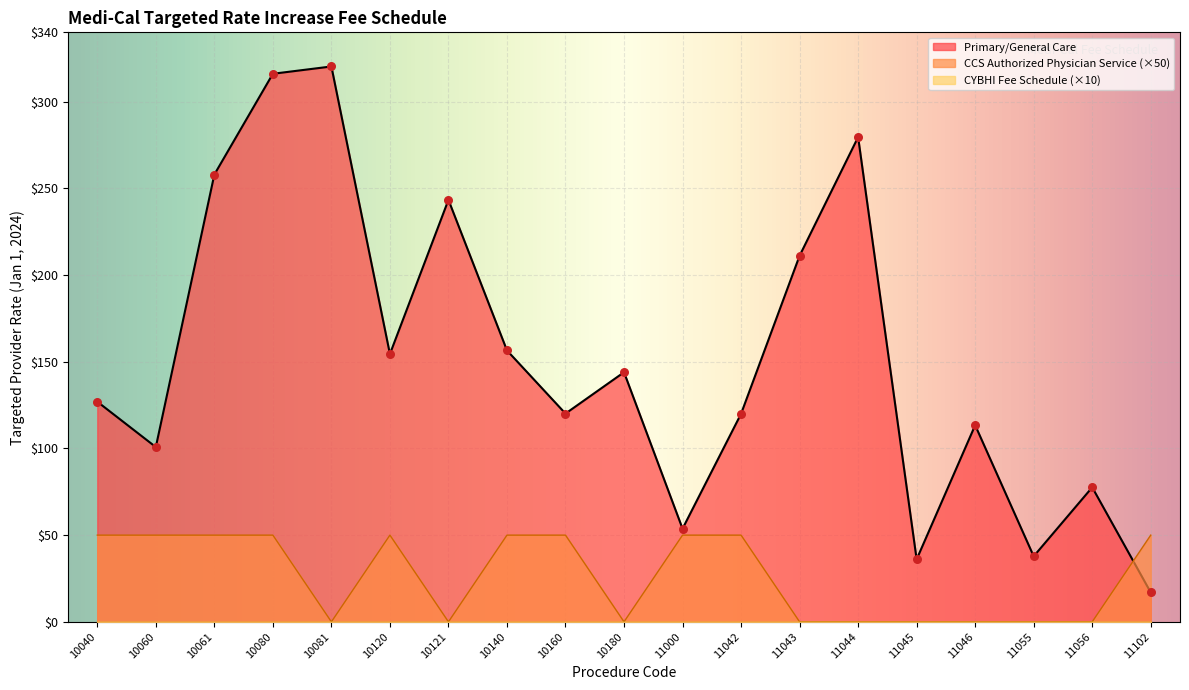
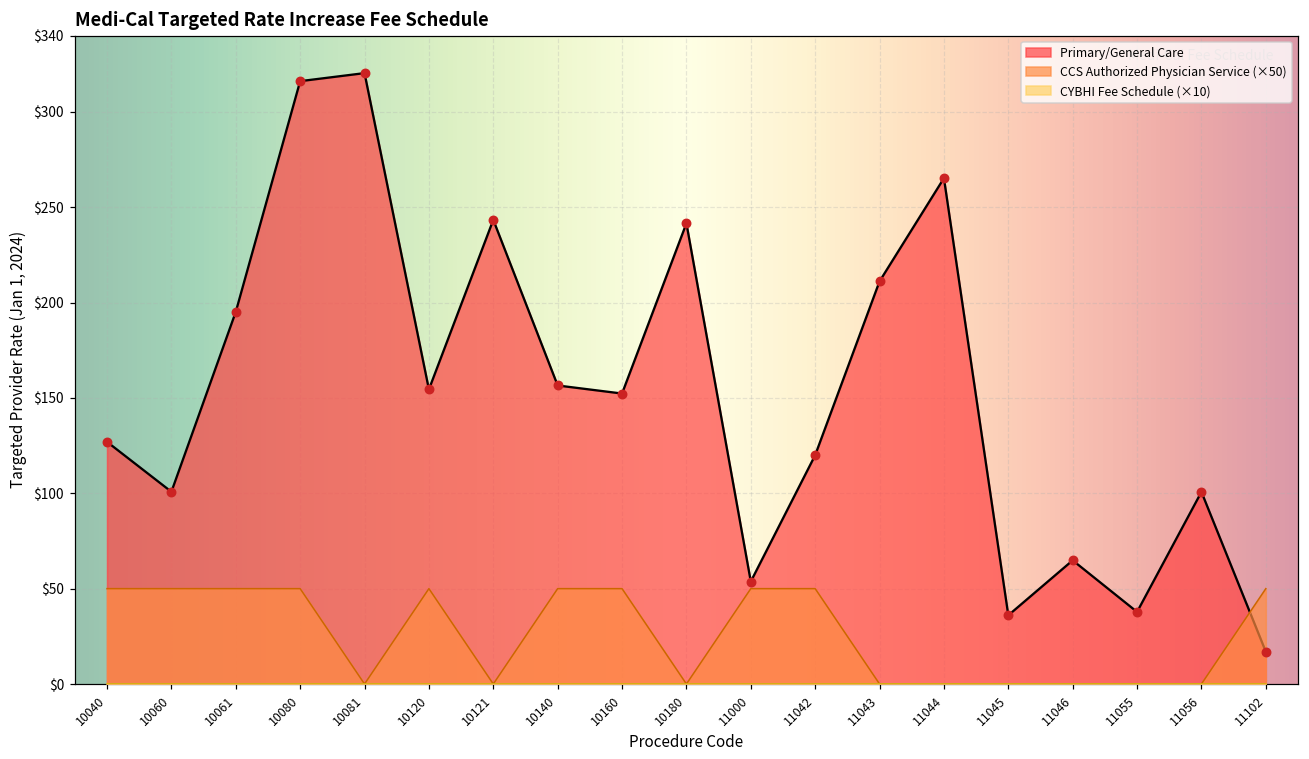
  {
    "Primary/General Care": {
      "10040": "$127",
      "10060": "$101",
-     "10061": "$258",
+     "10061": "$195",
      "10080": "$316",
      "10081": "$320",
      "10120": "$154",
      "10121": "$243",
      "10140": "$157",
-     "10160": "$120",
-     "10180": "$144",
+     "10160": "$152",
+     "10180": "$242",
      "11000": "$54",
      "11042": "$120",
      "11043": "$211",
-     "11044": "$280",
+     "11044": "$265",
      "11045": "$36",
-     "11046": "$113",
+     "11046": "$65",
      "11055": "$38",
-     "11056": "$78",
+     "11056": "$101",
      "11102": "$17"
    },
    "CCS Authorized Physician Service (×50)": {
      "10040": "$50",
      "10060": "$50",
      "10061": "$50",
      "10080": "$50",
      "10120": "$50",
      "10140": "$50",
      "10160": "$50",
      "11000": "$50",
      "11042": "$50",
      "11102": "$50"
    },
    "CYBHI Fee Schedule (×10)": {
      "10040": "$0",
      "10060": "$0",
      "10061": "$0",
      "10080": "$0",
      "10120": "$0",
      "10140": "$0",
      "10160": "$0",
      "11000": "$0",
      "11042": "$0",
      "11102": "$0"
    }
  }
